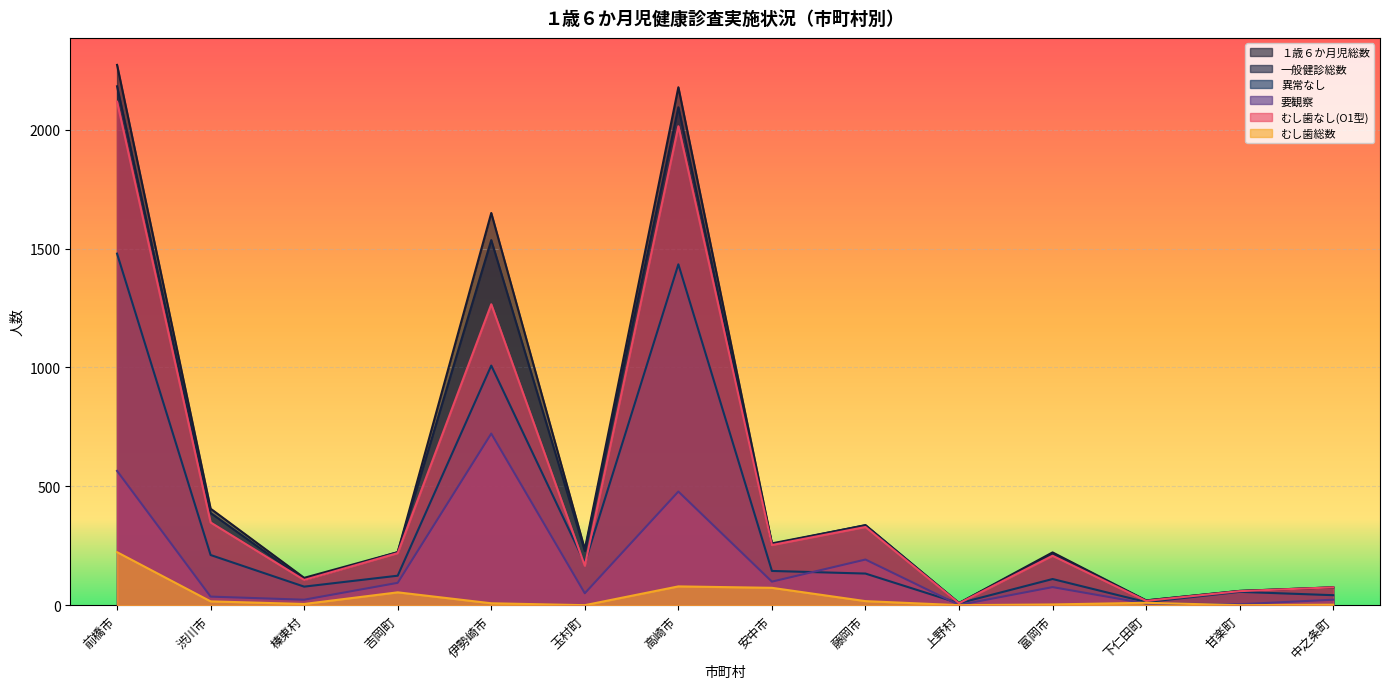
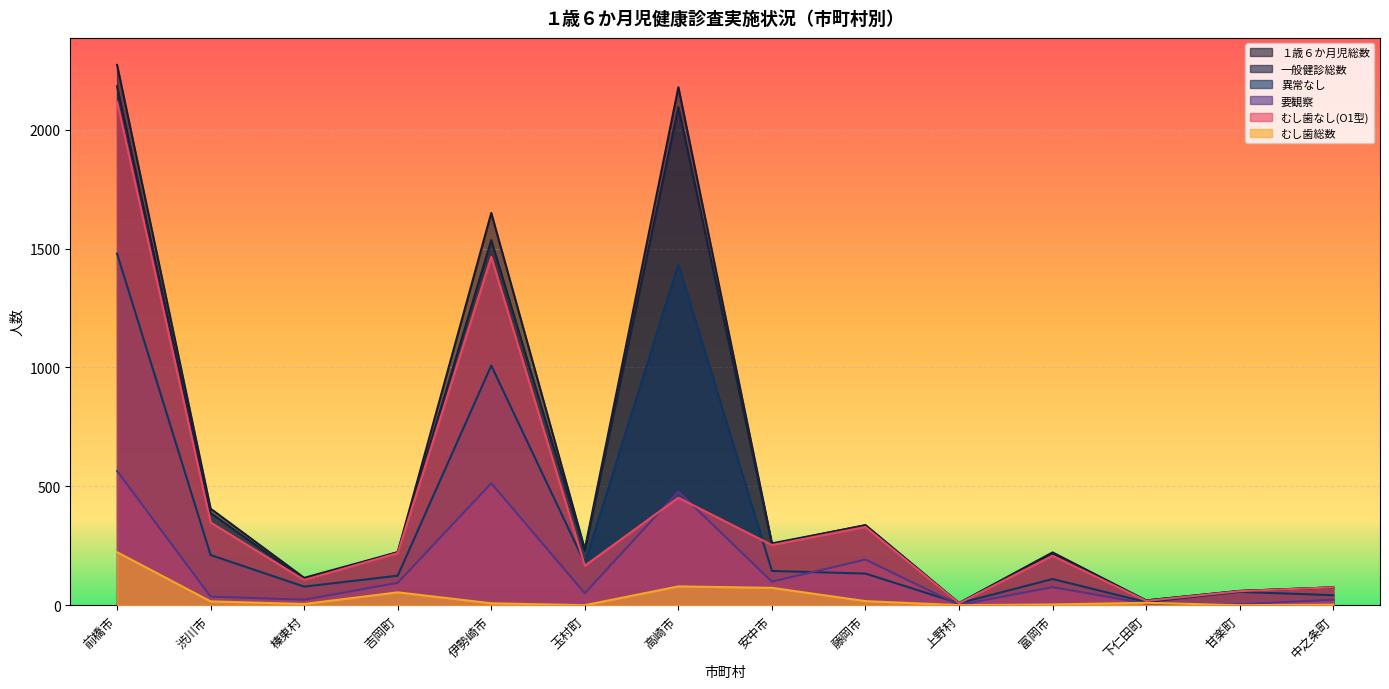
  {
    "要観察": {
      "前橋市": 570,
      "渋川市": 40,
      "榛東村": 20,
      "吉岡町": 90,
-     "伊勢崎市": 720,
+     "伊勢崎市": 510,
      "玉村町": 50,
      "高崎市": 480,
      "安中市": 100,
      "藤岡市": 190,
      "富岡市": 80,
      "中之条町": 20
    },
    "むし歯なし(O1型)": {
      "前橋市": 2120,
      "渋川市": 350,
-     "伊勢崎市": 1270,
+     "伊勢崎市": 1470,
      "玉村町": 170,
-     "高崎市": 2020
+     "高崎市": 450
    },
    "むし歯総数": {
      "前橋市": 220,
      "渋川市": 20,
      "榛東村": 10,
      "吉岡町": 50,
      "伊勢崎市": 10,
      "玉村町": 0,
      "高崎市": 80,
      "安中市": 70,
      "藤岡市": 20,
      "富岡市": 0,
      "中之条町": 0
    }
  }
